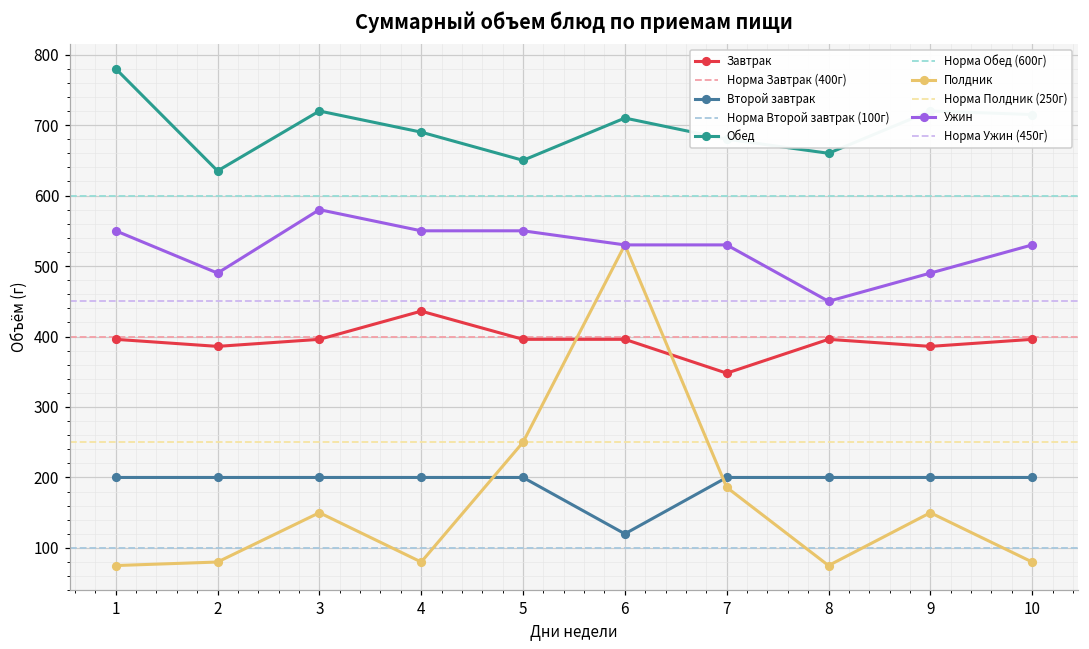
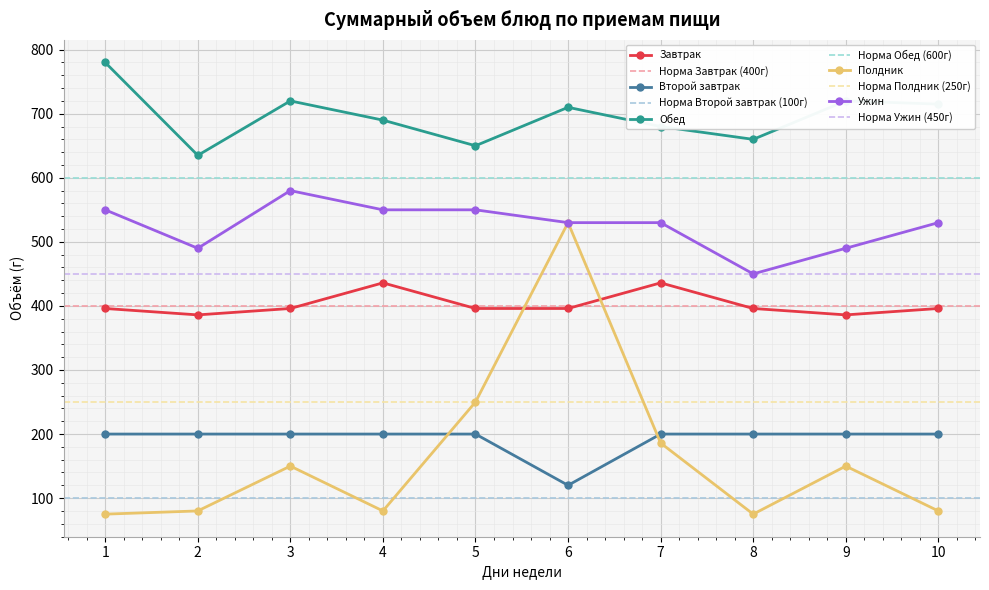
  {
    "Завтрак": {
      "1": 400,
      "2": 390,
      "3": 400,
      "4": 440,
      "5": 400,
      "6": 400,
-     "7": 350,
+     "7": 440,
      "8": 400,
      "9": 390,
      "10": 400
    },
    "Полдник": {
      "1": 80,
      "2": 80,
      "3": 150,
      "4": 80,
      "5": 250,
      "7": 190,
      "8": 80,
      "9": 150,
      "10": 80
    },
    "Ужин": {
      "1": 550,
      "2": 490,
      "3": 580,
      "4": 550,
      "5": 550,
      "7": 530,
      "8": 450,
      "9": 490,
      "10": 530
    }
  }
